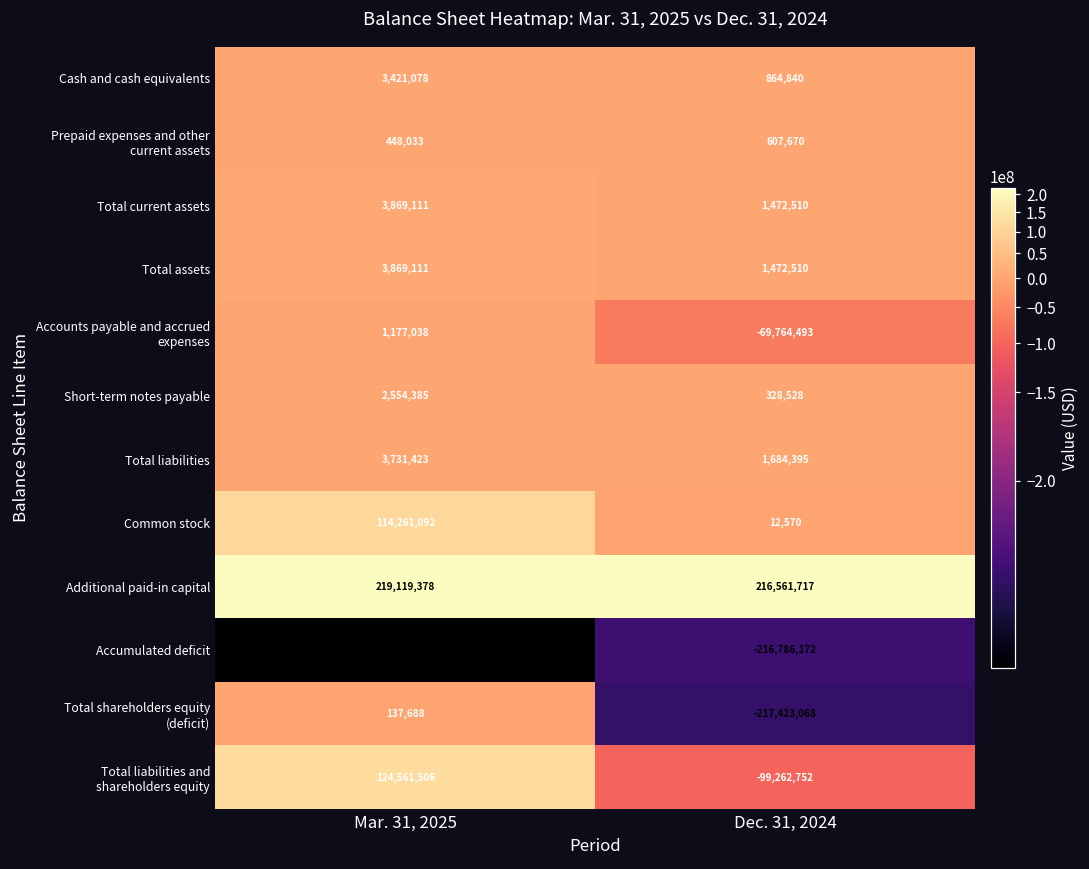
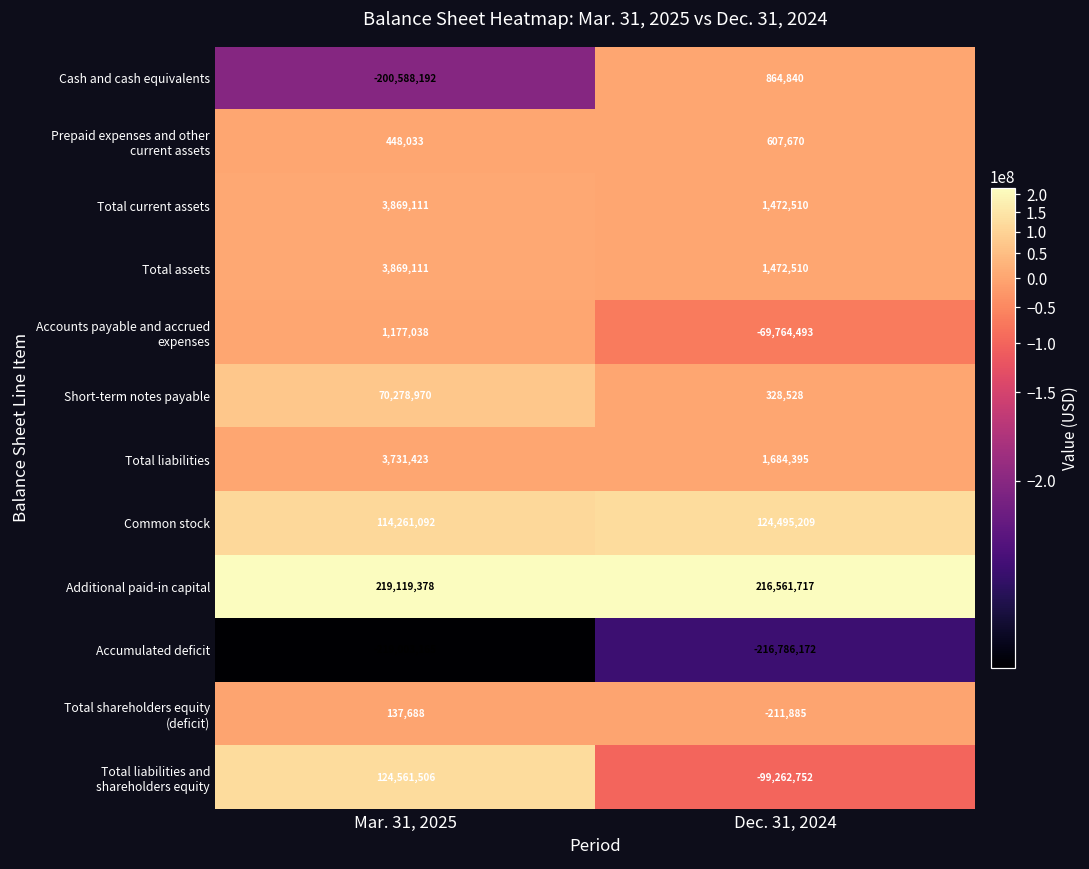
  {
    "Cash and cash equivalents": {
-     "Mar. 31, 2025": "3,421,078",
+     "Mar. 31, 2025": "-200,588,192",
      "Dec. 31, 2024": "864,840"
    },
    "Prepaid expenses and other current assets": {
      "Mar. 31, 2025": "448,033",
      "Dec. 31, 2024": "607,670"
    },
    "Total current assets": {
      "Mar. 31, 2025": "3,869,111",
      "Dec. 31, 2024": "1,472,510"
    },
    "Total assets": {
      "Mar. 31, 2025": "3,869,111",
      "Dec. 31, 2024": "1,472,510"
    },
    "Accounts payable and accrued expenses": {
      "Mar. 31, 2025": "1,177,038",
      "Dec. 31, 2024": "-69,764,493"
    },
    "Short-term notes payable": {
-     "Mar. 31, 2025": "2,554,385",
+     "Mar. 31, 2025": "70,278,970",
      "Dec. 31, 2024": "328,528"
    },
    "Total liabilities": {
      "Mar. 31, 2025": "3,731,423",
      "Dec. 31, 2024": "1,684,395"
    },
    "Common stock": {
      "Mar. 31, 2025": "114,261,092",
-     "Dec. 31, 2024": "12,570"
+     "Dec. 31, 2024": "124,495,209"
    },
    "Additional paid-in capital": {
      "Mar. 31, 2025": "219,119,378",
      "Dec. 31, 2024": "216,561,717"
    },
    "Accumulated deficit": {
      "Dec. 31, 2024": "-216,786,172"
    },
    "Total shareholders equity (deficit)": {
      "Mar. 31, 2025": "137,688",
-     "Dec. 31, 2024": "-217,423,068"
+     "Dec. 31, 2024": "-211,885"
    },
    "Total liabilities and shareholders equity": {
      "Mar. 31, 2025": "124,561,506",
      "Dec. 31, 2024": "-99,262,752"
    }
  }
